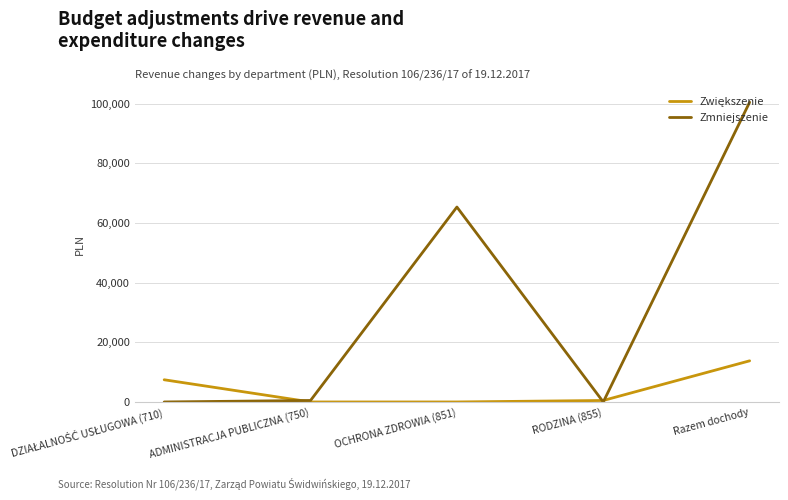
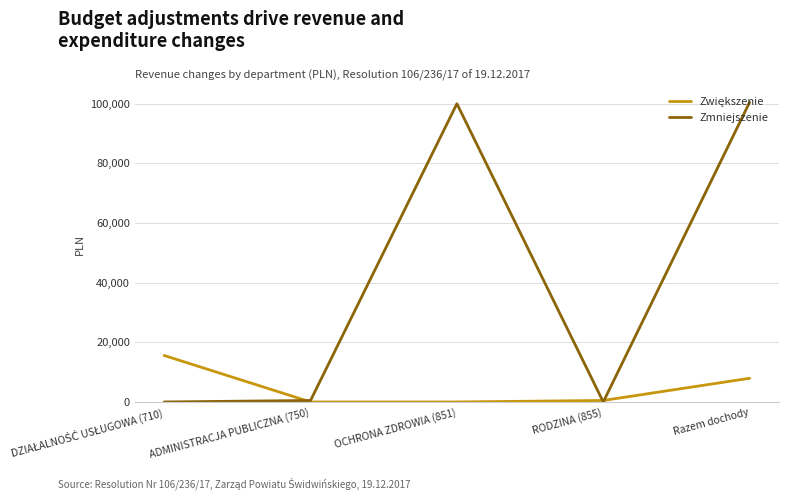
  {
    "Zwiększenie": {
-     "DZIAŁALNOŚĆ USŁUGOWA (710)": "7,000",
+     "DZIAŁALNOŚĆ USŁUGOWA (710)": "16,000",
      "OCHRONA ZDROWIA (851)": "0",
-     "Razem dochody": "14,000"
+     "Razem dochody": "8,000"
    },
    "Zmniejszenie": {
      "DZIAŁALNOŚĆ USŁUGOWA (710)": "0",
-     "OCHRONA ZDROWIA (851)": "65,000",
+     "OCHRONA ZDROWIA (851)": "100,000",
      "Razem dochody": "101,000"
    }
  }
